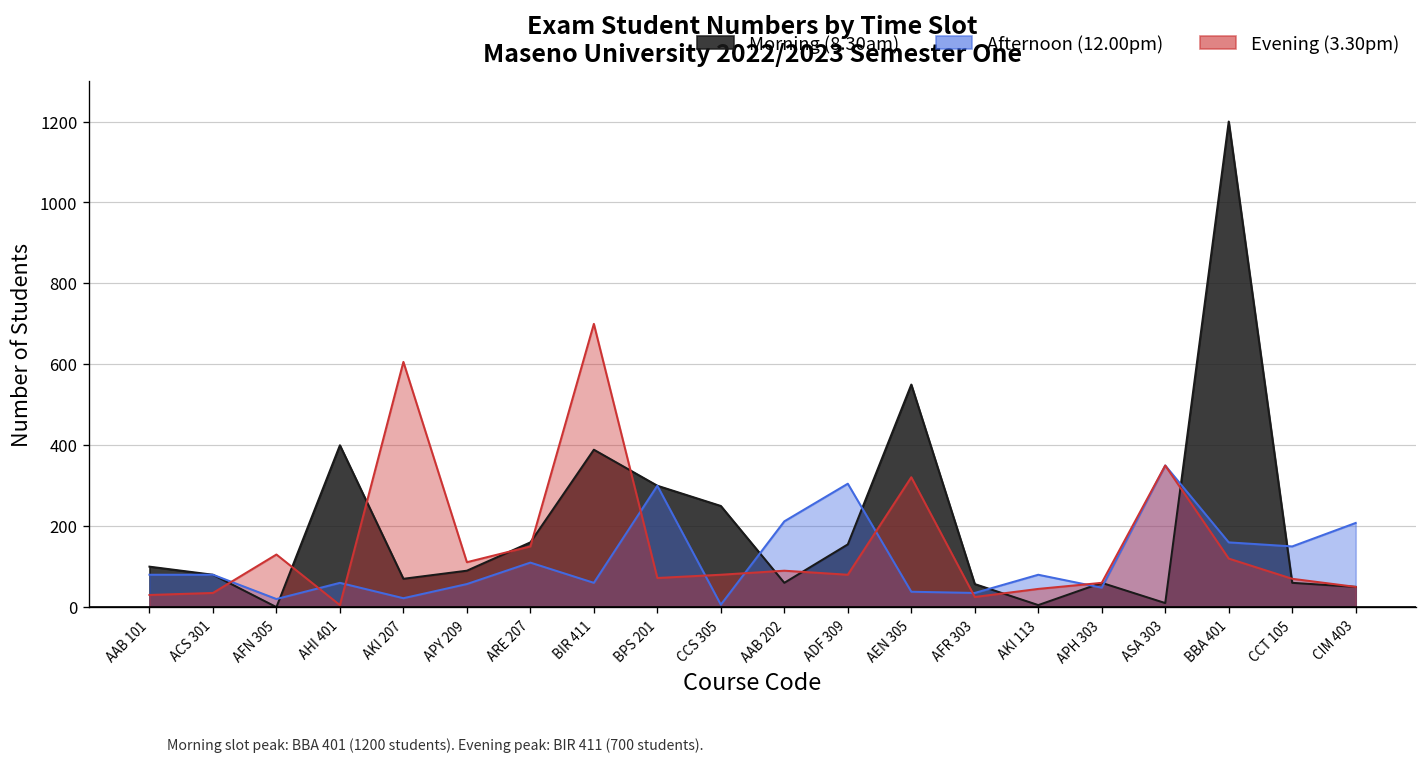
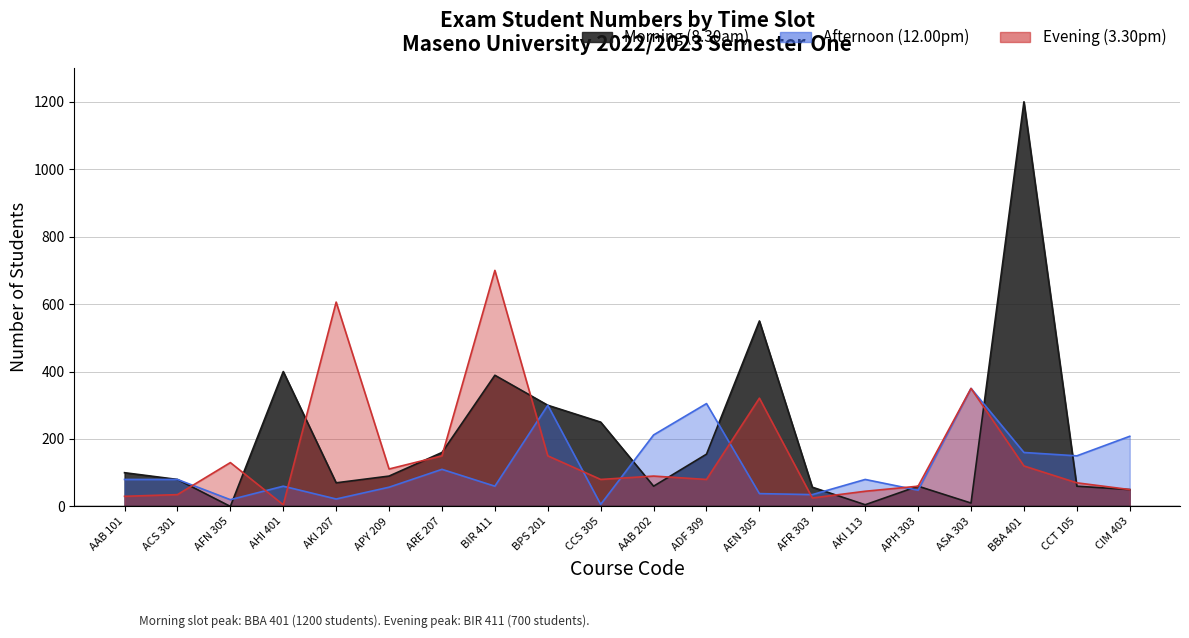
  {
    "Morning (8.30am)": {
      "AAB 101": 100,
      "AFN 305": 0,
      "AHI 401": 400,
      "AKI 207": 70,
      "APY 209": 90,
      "ARE 207": 160,
      "BIR 411": 390,
      "CCS 305": 250,
      "AAB 202": 60,
      "ADF 309": 160,
      "AEN 305": 550,
      "AFR 303": 60,
      "AKI 113": 10,
      "ASA 303": 10,
      "BBA 401": 1200,
      "CCT 105": 60
    },
    "Afternoon (12.00pm)": {
      "AAB 101": 80,
      "AFN 305": 20,
      "AHI 401": 60,
      "AKI 207": 20,
      "APY 209": 60,
      "ARE 207": 110,
      "BIR 411": 60,
      "CCS 305": 10,
      "AAB 202": 210,
      "ADF 309": 310,
      "AEN 305": 40,
      "AFR 303": 40,
      "AKI 113": 80,
      "APH 303": 50,
      "BBA 401": 160,
      "CCT 105": 150,
      "CIM 403": 210
    },
    "Evening (3.30pm)": {
      "AAB 101": 30,
      "ACS 301": 40,
      "AFN 305": 130,
      "AHI 401": 10,
      "AKI 207": 610,
      "APY 209": 110,
      "ARE 207": 150,
      "BIR 411": 700,
-     "BPS 201": 70,
+     "BPS 201": 150,
      "CCS 305": 80,
      "AAB 202": 90,
      "ADF 309": 80,
      "AEN 305": 320,
      "AFR 303": 30,
      "AKI 113": 50,
      "BBA 401": 120,
      "CCT 105": 70
    }
  }
